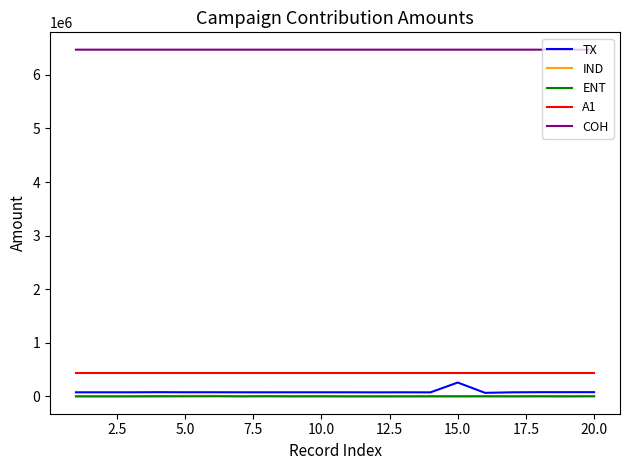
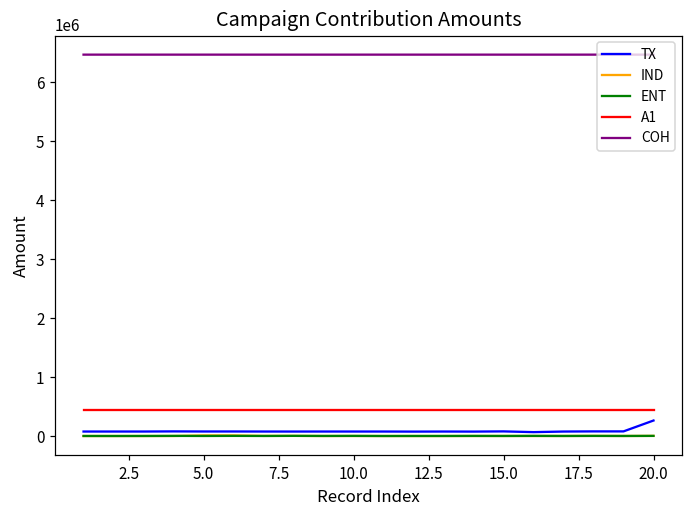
  {
    "TX": {
      "5.0": 100000,
      "10.0": 100000,
-     "15.0": 300000,
-     "20.0": 100000
+     "15.0": 100000,
+     "20.0": 300000
    },
    "ENT": {
      "5.0": 0,
      "10.0": 0,
      "15.0": 0,
      "20.0": 0
    },
    "A1": {
      "5.0": 400000,
      "10.0": 400000,
      "15.0": 400000,
      "20.0": 400000
    },
    "COH": {
      "5.0": 6500000,
      "10.0": 6500000,
      "15.0": 6500000
    }
  }
